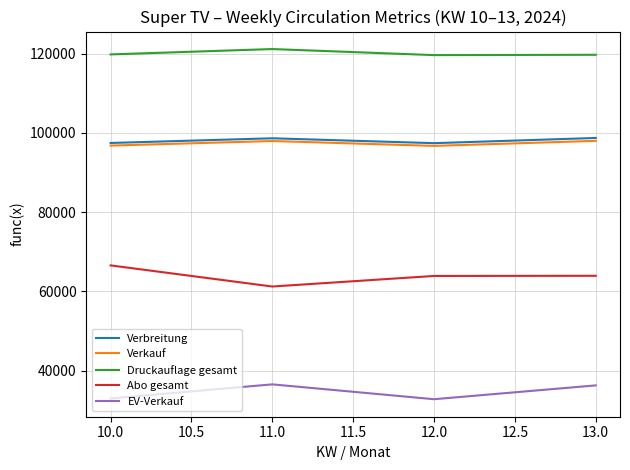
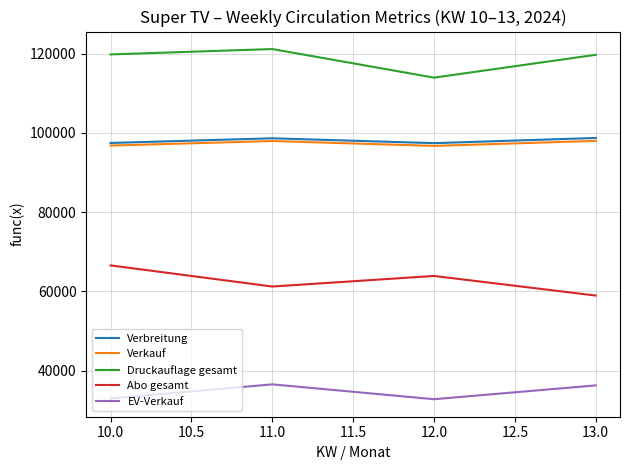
  {
    "Verbreitung": {
      "10.0": 97000,
      "11.0": 99000,
      "12.0": 97000,
      "13.0": 99000
    },
    "Verkauf": {
      "10.0": 97000,
      "11.0": 98000,
      "12.0": 97000,
      "13.0": 98000
    },
    "Druckauflage gesamt": {
      "10.0": 120000,
      "11.0": 121000,
-     "12.0": 120000,
+     "12.0": 114000,
      "13.0": 120000
    },
    "Abo gesamt": {
      "10.0": 67000,
      "11.0": 61000,
      "12.0": 64000,
-     "13.0": 64000
+     "13.0": 59000
    },
    "EV-Verkauf": {
      "11.0": 37000,
      "12.0": 33000,
      "13.0": 36000
    }
  }
